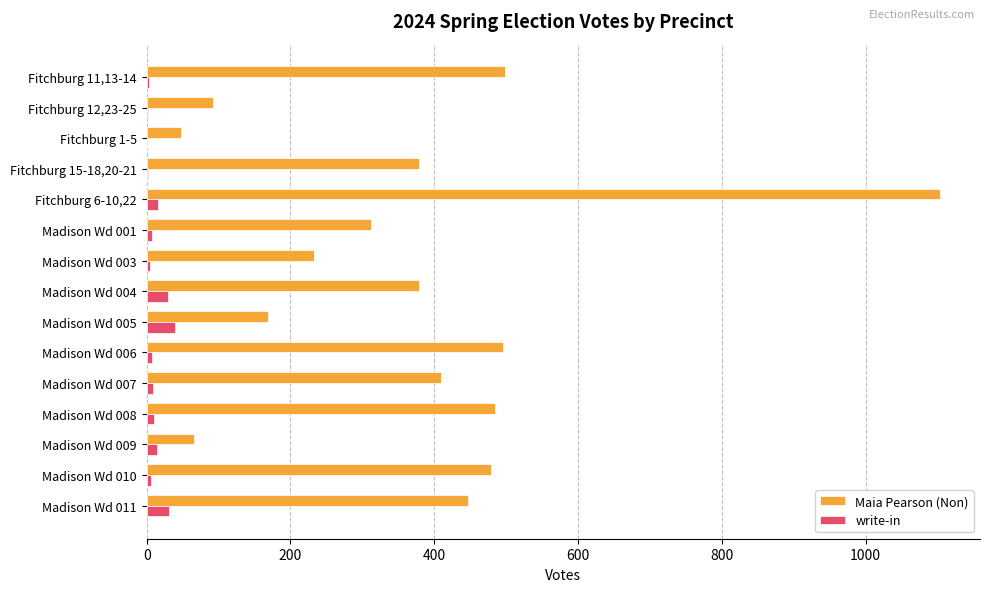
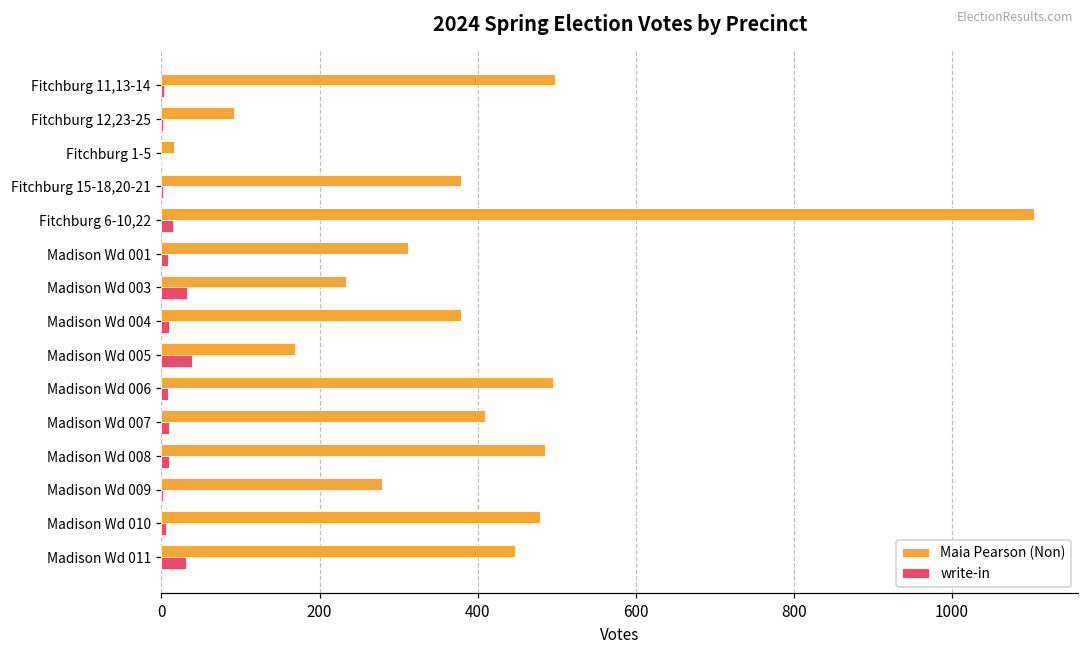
  {
    "Maia Pearson (Non)": {
      "Fitchburg 11,13-14": 500,
      "Fitchburg 12,23-25": 90,
-     "Fitchburg 1-5": 50,
+     "Fitchburg 1-5": 20,
      "Fitchburg 15-18,20-21": 380,
      "Fitchburg 6-10,22": 1100,
      "Madison Wd 001": 310,
      "Madison Wd 003": 230,
      "Madison Wd 004": 380,
      "Madison Wd 005": 170,
      "Madison Wd 006": 500,
      "Madison Wd 007": 410,
      "Madison Wd 008": 490,
-     "Madison Wd 009": 70,
+     "Madison Wd 009": 280,
      "Madison Wd 010": 480,
      "Madison Wd 011": 450
    },
    "write-in": {
      "Fitchburg 1-5": 0,
      "Fitchburg 6-10,22": 20,
      "Madison Wd 001": 10,
-     "Madison Wd 003": 0,
-     "Madison Wd 004": 30,
+     "Madison Wd 003": 30,
+     "Madison Wd 004": 10,
      "Madison Wd 005": 40,
      "Madison Wd 006": 10,
      "Madison Wd 007": 10,
      "Madison Wd 008": 10,
-     "Madison Wd 009": 10,
+     "Madison Wd 009": 0,
      "Madison Wd 010": 10,
      "Madison Wd 011": 30
    }
  }
